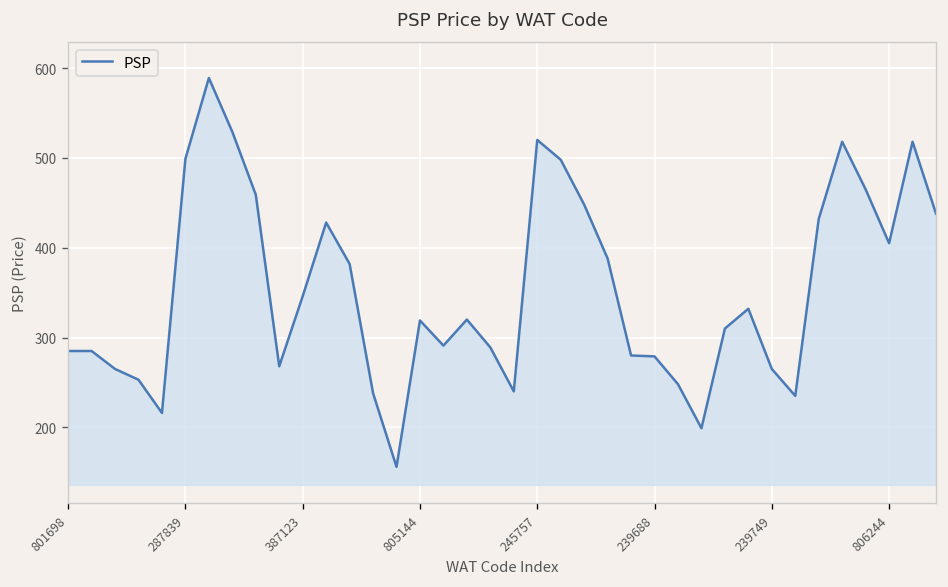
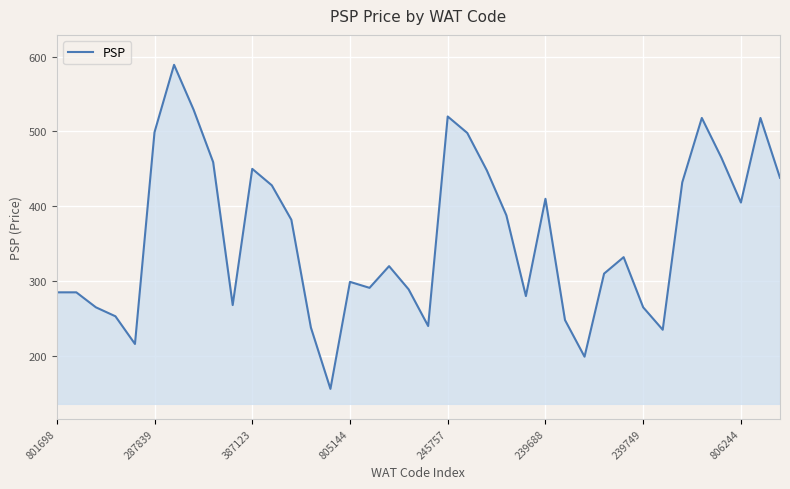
  {
    "801698": 290,
    "287839": 500,
-   "387123": 350,
-   "805144": 320,
+   "387123": 450,
+   "805144": 300,
    "245757": 520,
-   "239688": 280,
+   "239688": 410,
    "239749": 270,
    "806244": 410
  }
